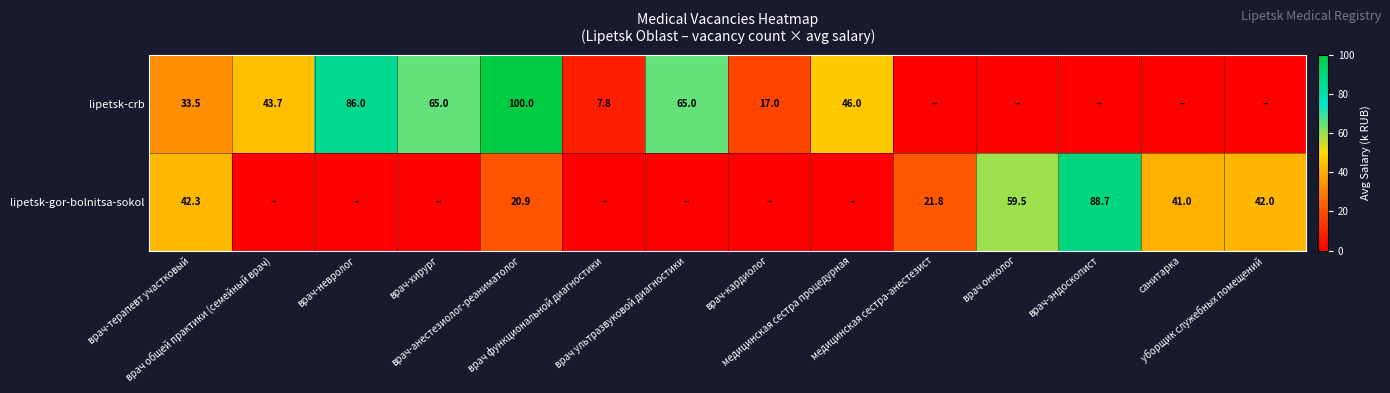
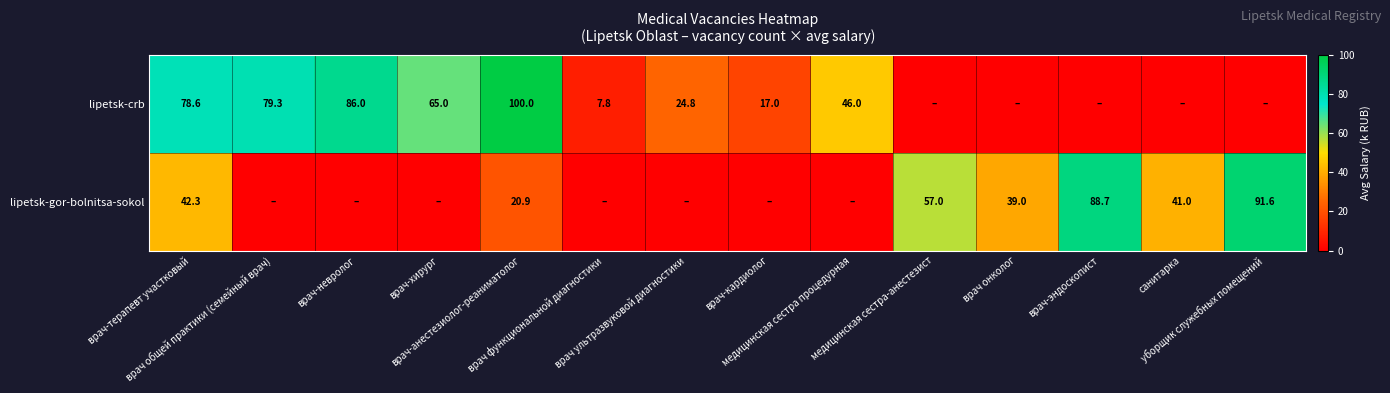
  {
    "lipetsk-crb": {
-     "врач-терапевт участковый": 33.5,
-     "врач общей практики (семейный врач)": 43.7,
+     "врач-терапевт участковый": 78.6,
+     "врач общей практики (семейный врач)": 79.3,
      "врач-невролог": 86.0,
      "врач-хирург": 65.0,
      "врач-анестезиолог-реаниматолог": 100.0,
      "врач функциональной диагностики": 7.8,
-     "врач ультразвуковой диагностики": 65.0,
+     "врач ультразвуковой диагностики": 24.8,
      "врач-кардиолог": 17.0,
      "медицинская сестра процедурная": 46.0
    },
    "lipetsk-gor-bolnitsa-sokol": {
      "врач-терапевт участковый": 42.3,
      "врач-анестезиолог-реаниматолог": 20.9,
-     "медицинская сестра-анестезист": 21.8,
-     "врач онколог": 59.5,
+     "медицинская сестра-анестезист": 57.0,
+     "врач онколог": 39.0,
      "врач-эндоскопист": 88.7,
      "санитарка": 41.0,
-     "уборщик служебных помещений": 42.0
+     "уборщик служебных помещений": 91.6
    }
  }
